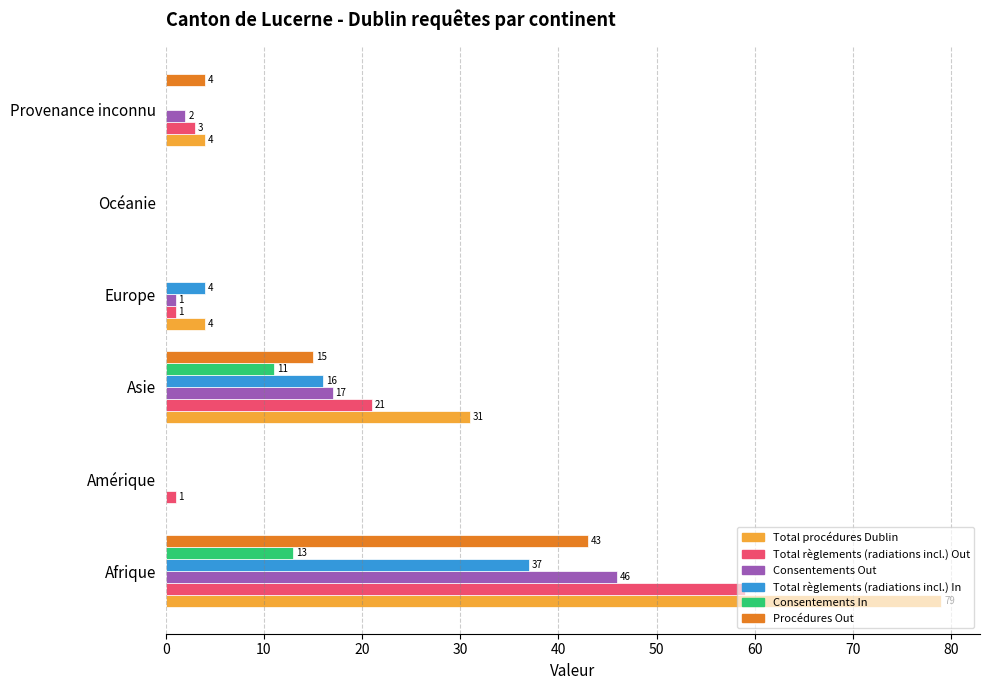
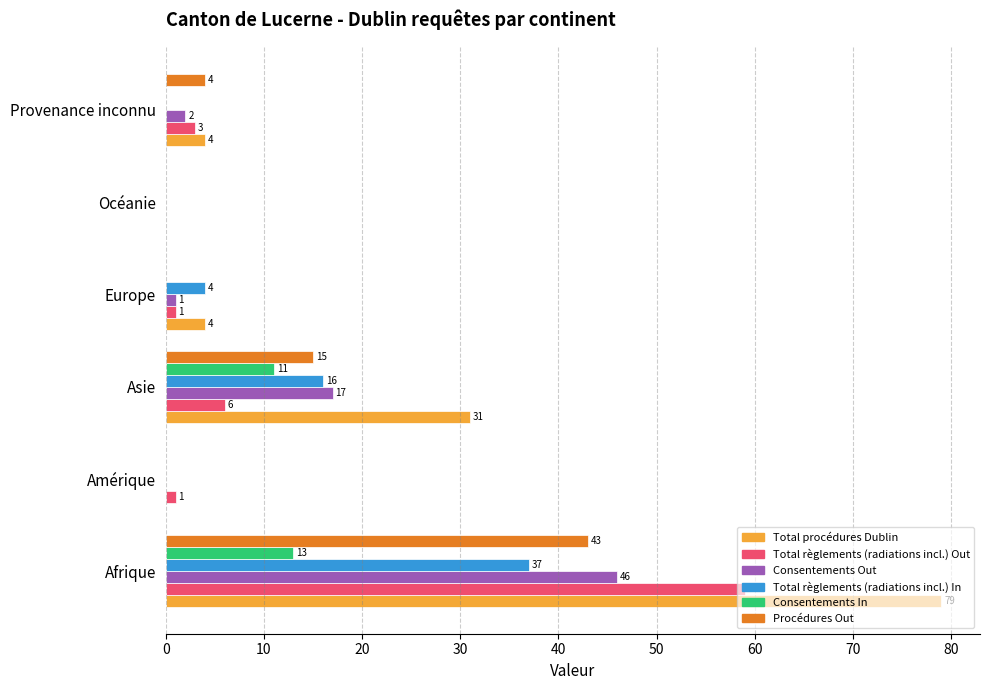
  {
    "Total règlements (radiations incl.) Out": {
      "Provenance inconnu": 3,
      "Europe": 1,
-     "Asie": 21,
+     "Asie": 6,
      "Amérique": 1
    },
    "Consentements Out": {
      "Provenance inconnu": 2,
      "Europe": 1,
      "Asie": 17,
      "Afrique": 46
    },
    "Total règlements (radiations incl.) In": {
      "Europe": 4,
      "Asie": 16,
      "Afrique": 37
    },
    "Consentements In": {
      "Asie": 11,
      "Afrique": 13
    }
  }
